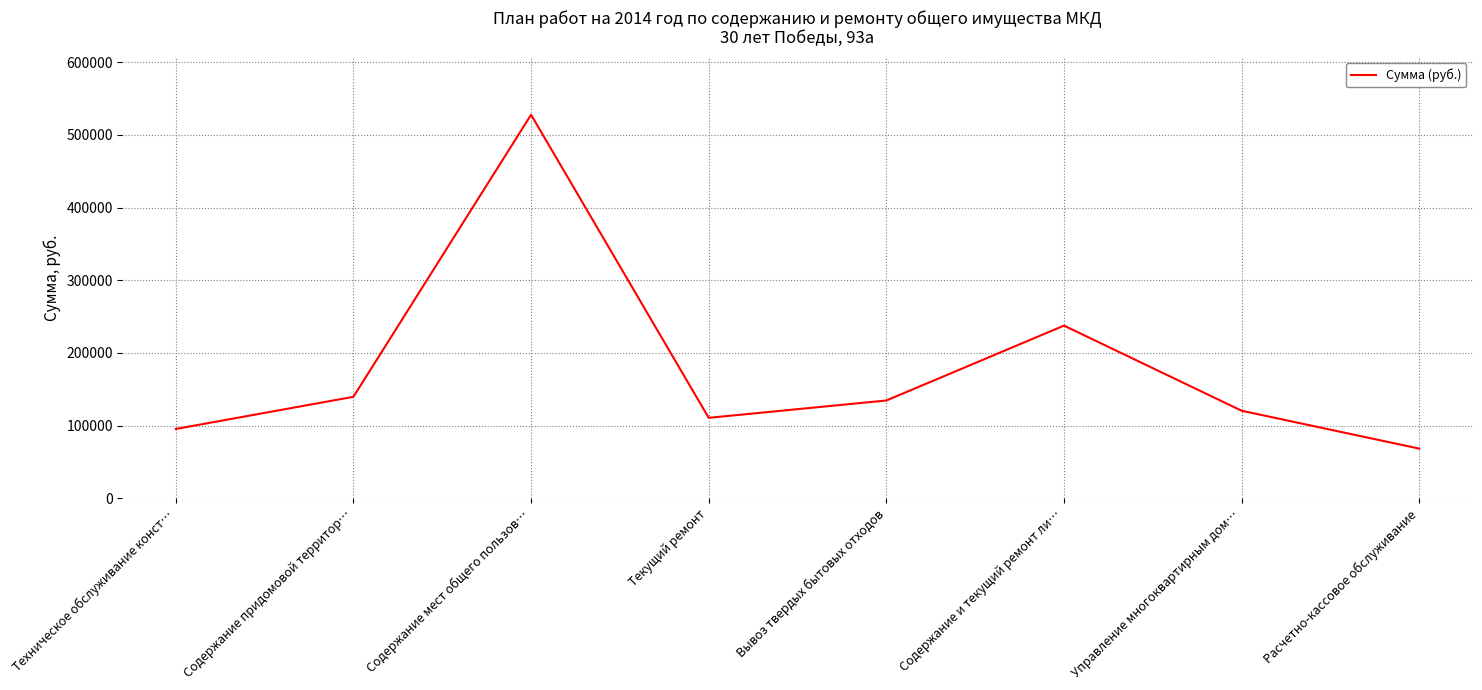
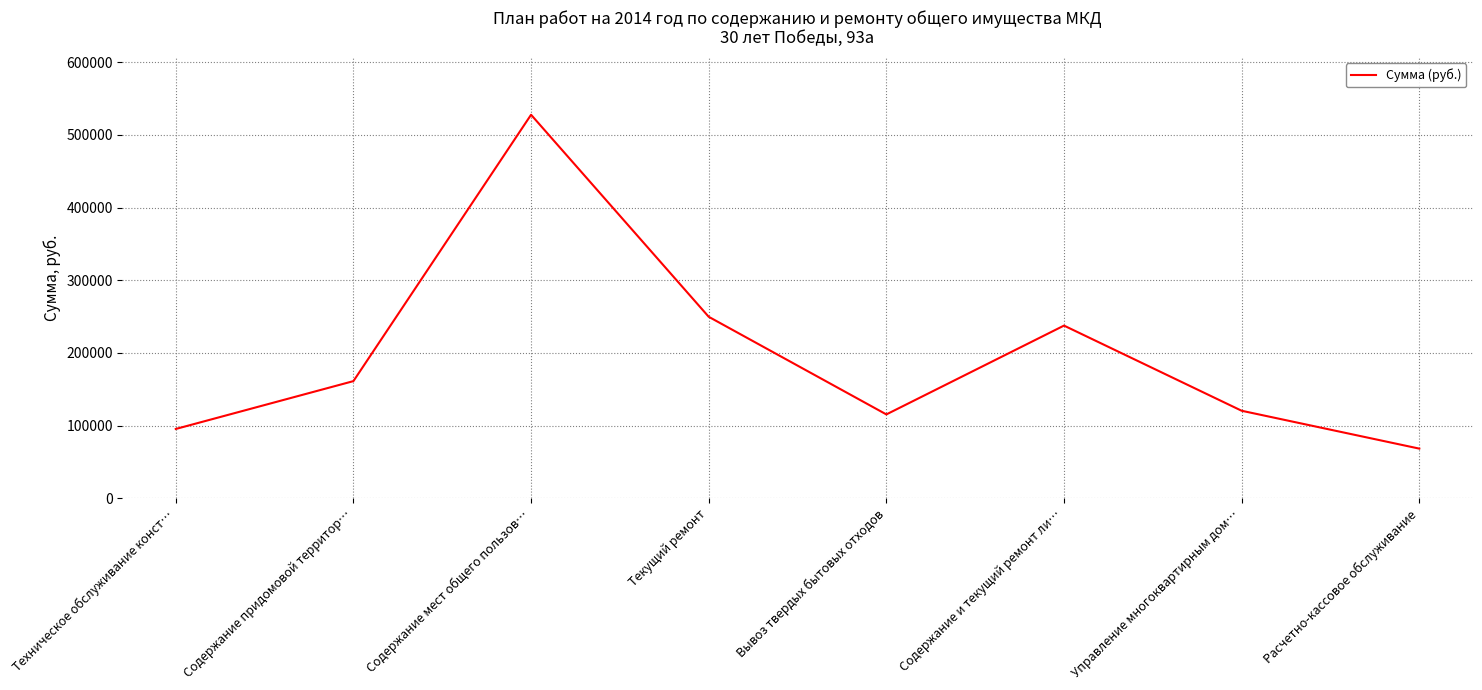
  {
    "Техническое обслуживание конст…": 100000,
-   "Содержание придомовой территор…": 140000,
+   "Содержание придомовой территор…": 160000,
    "Содержание мест общего пользов…": 530000,
-   "Текущий ремонт": 110000,
-   "Вывоз твердых бытовых отходов": 130000,
+   "Текущий ремонт": 250000,
+   "Вывоз твердых бытовых отходов": 120000,
    "Содержание и текущий ремонт ли…": 240000,
    "Управление многоквартирным дом…": 120000,
    "Расчетно-кассовое обслуживание": 70000
  }
